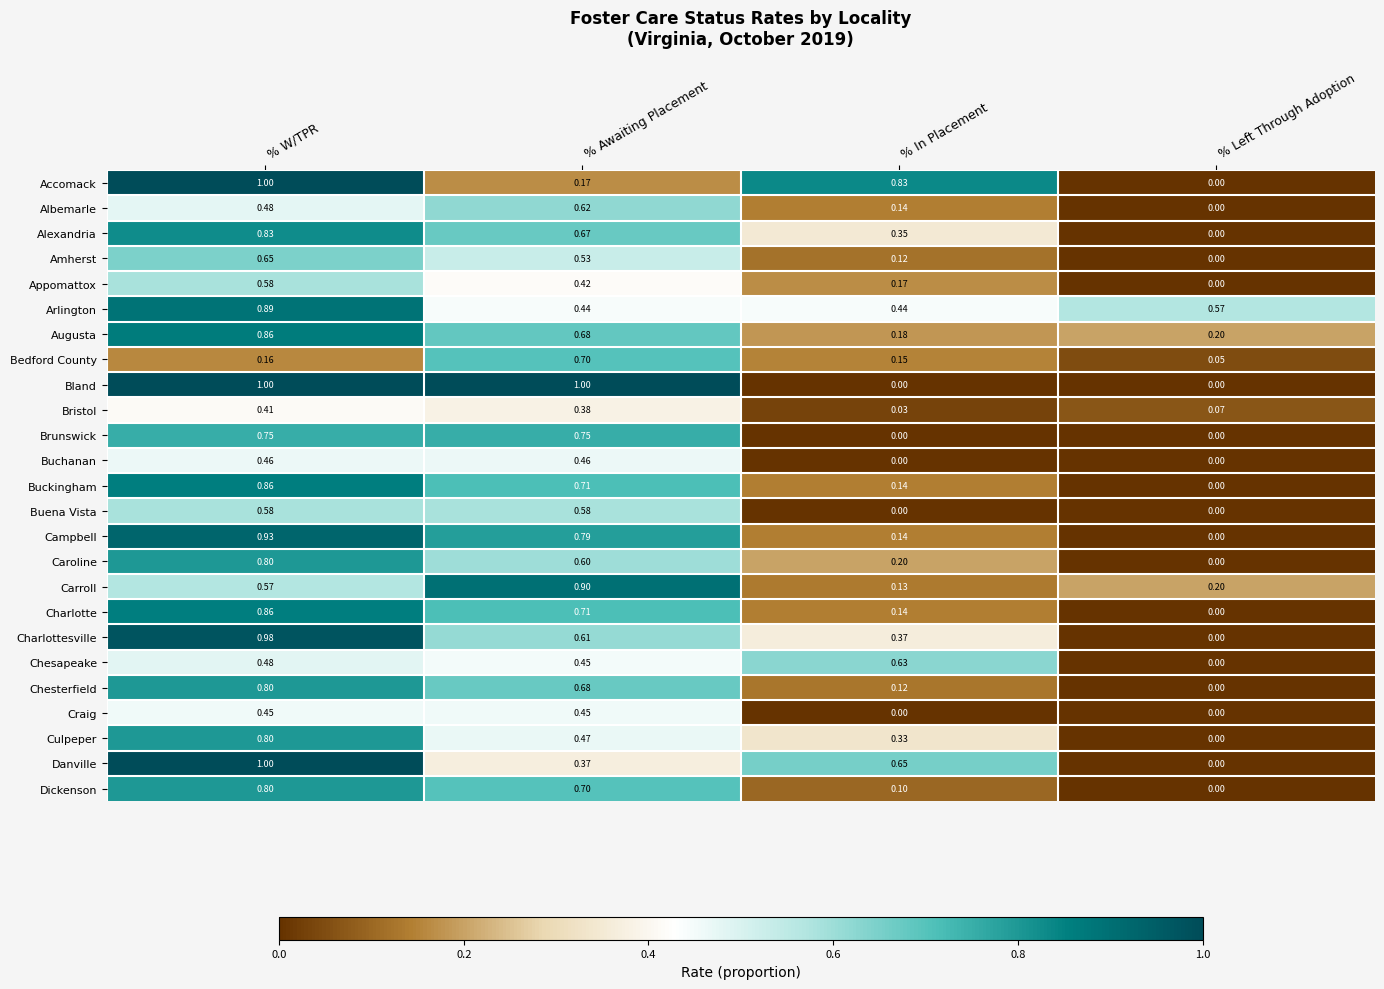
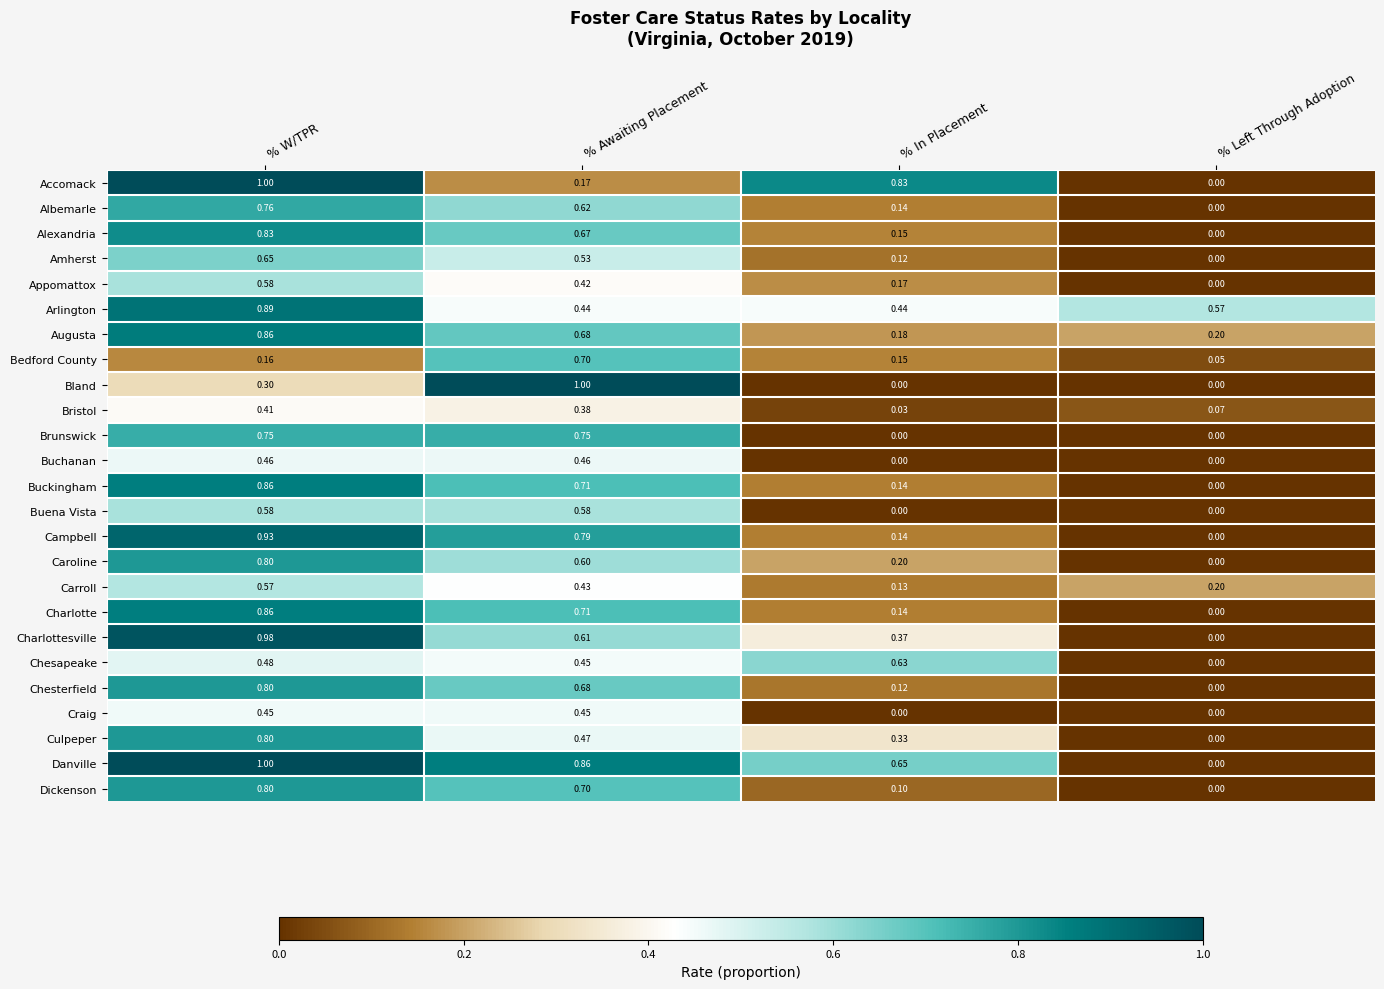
  {
    "Accomack": {
      "% W/TPR": 1.00,
      "% Awaiting Placement": 0.17,
      "% In Placement": 0.83,
      "% Left Through Adoption": 0.00
    },
    "Albemarle": {
-     "% W/TPR": 0.48,
+     "% W/TPR": 0.76,
      "% Awaiting Placement": 0.62,
      "% In Placement": 0.14,
      "% Left Through Adoption": 0.00
    },
    "Alexandria": {
      "% W/TPR": 0.83,
      "% Awaiting Placement": 0.67,
-     "% In Placement": 0.35,
+     "% In Placement": 0.15,
      "% Left Through Adoption": 0.00
    },
    "Amherst": {
      "% W/TPR": 0.65,
      "% Awaiting Placement": 0.53,
      "% In Placement": 0.12,
      "% Left Through Adoption": 0.00
    },
    "Appomattox": {
      "% W/TPR": 0.58,
      "% Awaiting Placement": 0.42,
      "% In Placement": 0.17,
      "% Left Through Adoption": 0.00
    },
    "Arlington": {
      "% W/TPR": 0.89,
      "% Awaiting Placement": 0.44,
      "% In Placement": 0.44,
      "% Left Through Adoption": 0.57
    },
    "Augusta": {
      "% W/TPR": 0.86,
      "% Awaiting Placement": 0.68,
      "% In Placement": 0.18,
      "% Left Through Adoption": 0.20
    },
    "Bedford County": {
      "% W/TPR": 0.16,
      "% Awaiting Placement": 0.70,
      "% In Placement": 0.15,
      "% Left Through Adoption": 0.05
    },
    "Bland": {
-     "% W/TPR": 1.00,
+     "% W/TPR": 0.30,
      "% Awaiting Placement": 1.00,
      "% In Placement": 0.00,
      "% Left Through Adoption": 0.00
    },
    "Bristol": {
      "% W/TPR": 0.41,
      "% Awaiting Placement": 0.38,
      "% In Placement": 0.03,
      "% Left Through Adoption": 0.07
    },
    "Brunswick": {
      "% W/TPR": 0.75,
      "% Awaiting Placement": 0.75,
      "% In Placement": 0.00,
      "% Left Through Adoption": 0.00
    },
    "Buchanan": {
      "% W/TPR": 0.46,
      "% Awaiting Placement": 0.46,
      "% In Placement": 0.00,
      "% Left Through Adoption": 0.00
    },
    "Buckingham": {
      "% W/TPR": 0.86,
      "% Awaiting Placement": 0.71,
      "% In Placement": 0.14,
      "% Left Through Adoption": 0.00
    },
    "Buena Vista": {
      "% W/TPR": 0.58,
      "% Awaiting Placement": 0.58,
      "% In Placement": 0.00,
      "% Left Through Adoption": 0.00
    },
    "Campbell": {
      "% W/TPR": 0.93,
      "% Awaiting Placement": 0.79,
      "% In Placement": 0.14,
      "% Left Through Adoption": 0.00
    },
    "Caroline": {
      "% W/TPR": 0.80,
      "% Awaiting Placement": 0.60,
      "% In Placement": 0.20,
      "% Left Through Adoption": 0.00
    },
    "Carroll": {
      "% W/TPR": 0.57,
-     "% Awaiting Placement": 0.90,
+     "% Awaiting Placement": 0.43,
      "% In Placement": 0.13,
      "% Left Through Adoption": 0.20
    },
    "Charlotte": {
      "% W/TPR": 0.86,
      "% Awaiting Placement": 0.71,
      "% In Placement": 0.14,
      "% Left Through Adoption": 0.00
    },
    "Charlottesville": {
      "% W/TPR": 0.98,
      "% Awaiting Placement": 0.61,
      "% In Placement": 0.37,
      "% Left Through Adoption": 0.00
    },
    "Chesapeake": {
      "% W/TPR": 0.48,
      "% Awaiting Placement": 0.45,
      "% In Placement": 0.63,
      "% Left Through Adoption": 0.00
    },
    "Chesterfield": {
      "% W/TPR": 0.80,
      "% Awaiting Placement": 0.68,
      "% In Placement": 0.12,
      "% Left Through Adoption": 0.00
    },
    "Craig": {
      "% W/TPR": 0.45,
      "% Awaiting Placement": 0.45,
      "% In Placement": 0.00,
      "% Left Through Adoption": 0.00
    },
    "Culpeper": {
      "% W/TPR": 0.80,
      "% Awaiting Placement": 0.47,
      "% In Placement": 0.33,
      "% Left Through Adoption": 0.00
    },
    "Danville": {
      "% W/TPR": 1.00,
-     "% Awaiting Placement": 0.37,
+     "% Awaiting Placement": 0.86,
      "% In Placement": 0.65,
      "% Left Through Adoption": 0.00
    },
    "Dickenson": {
      "% W/TPR": 0.80,
      "% Awaiting Placement": 0.70,
      "% In Placement": 0.10,
      "% Left Through Adoption": 0.00
    }
  }
